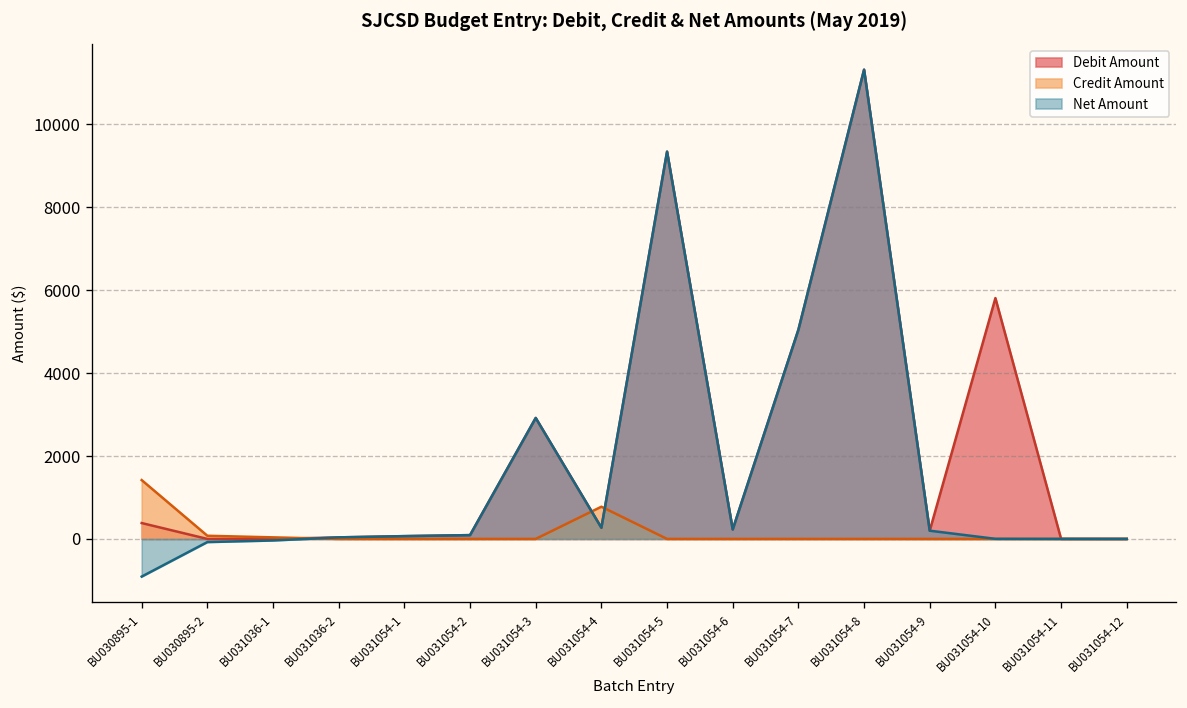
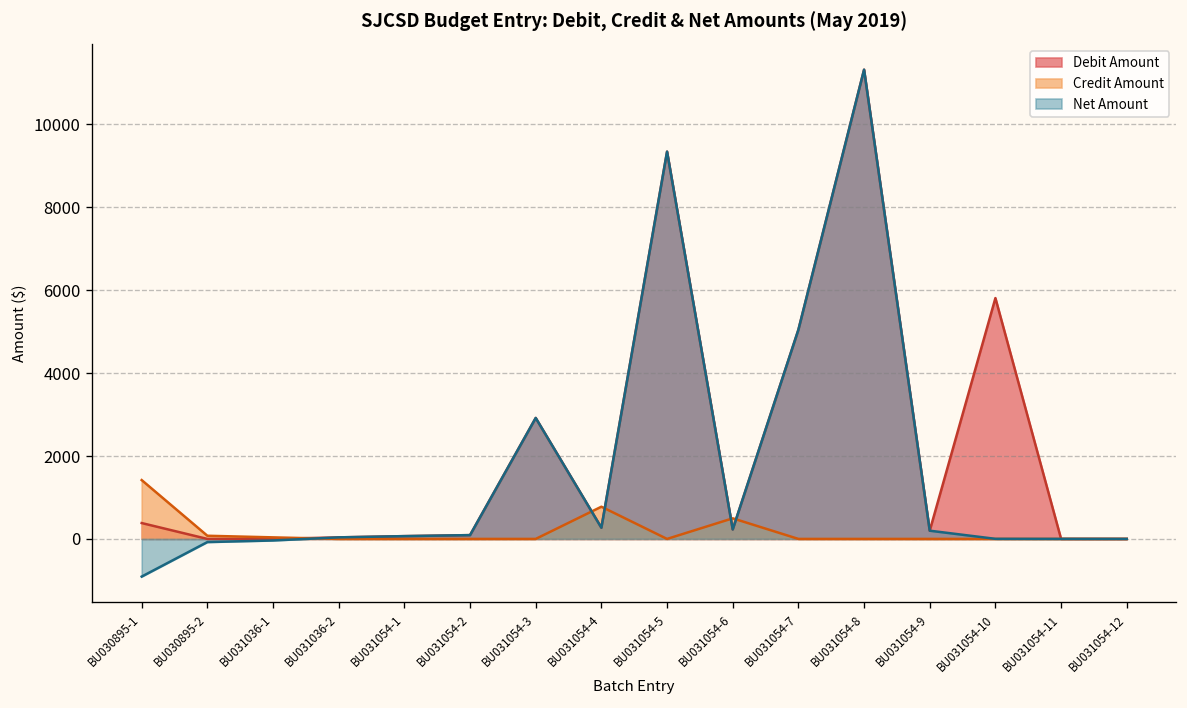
  {
    "Debit Amount": {
      "BU030895-1": 400,
      "BU031054-10": 5800
    },
    "Credit Amount": {
      "BU030895-1": 1400,
      "BU030895-2": 100,
      "BU031054-2": 0,
      "BU031054-3": 0,
      "BU031054-4": 800,
      "BU031054-5": 0,
-     "BU031054-6": 0,
+     "BU031054-6": 500,
      "BU031054-7": 0,
      "BU031054-8": 0,
      "BU031054-9": 0
    }
  }
